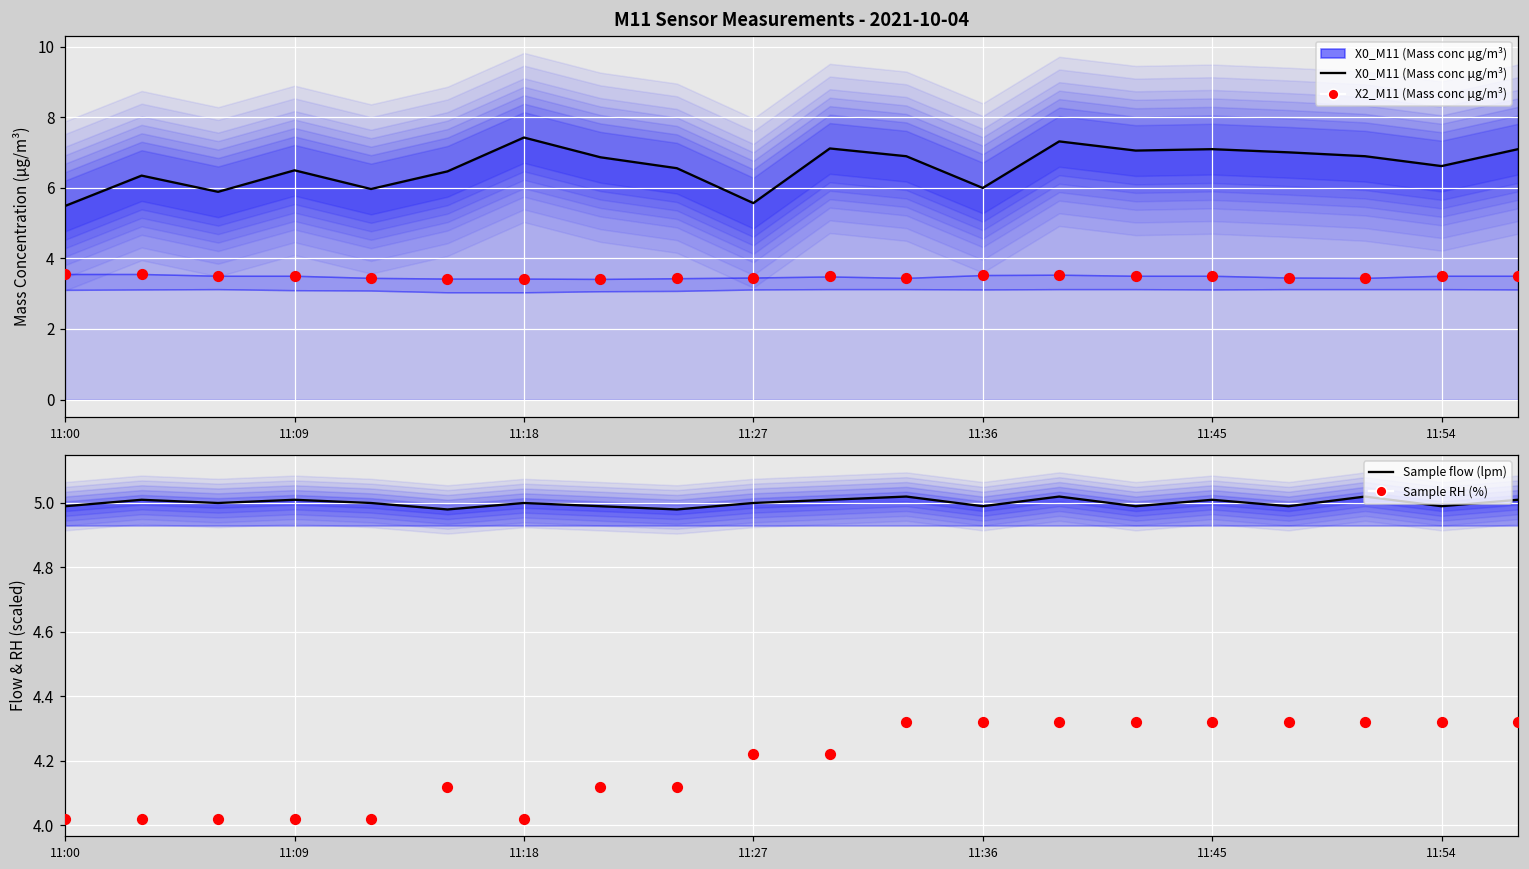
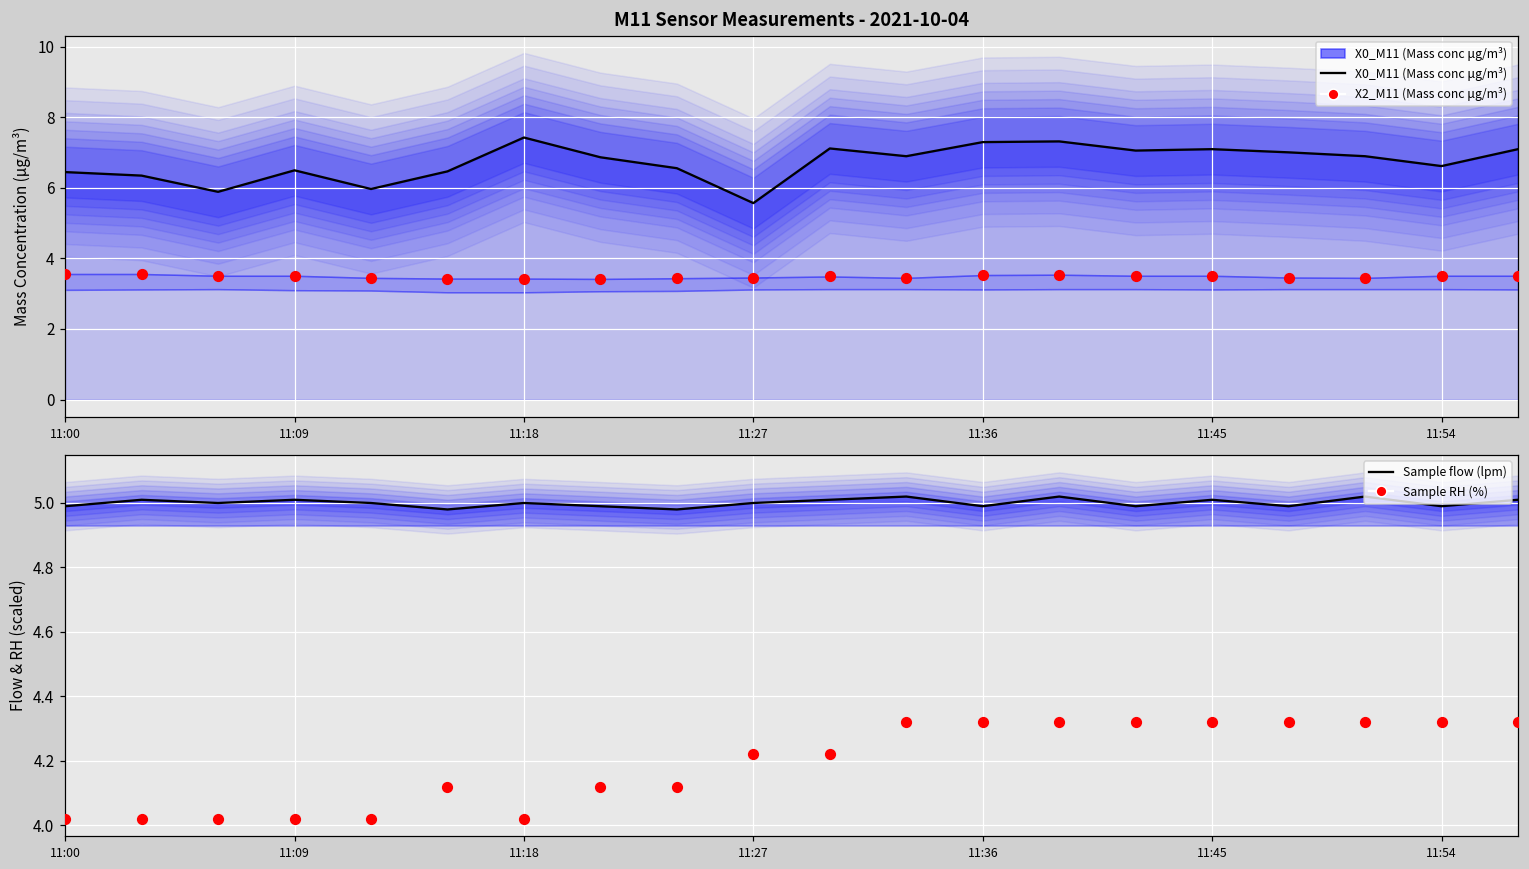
  {
    "M11 Sensor Measurements - 2021-10-04": {
      "X0_M11 (Mass conc μg/m³)": {
-       "11:00": 5.5,
+       "11:00": 6.5,
        "11:09": 6.5,
        "11:18": 7.4,
        "11:27": 5.6,
-       "11:36": 6.0,
+       "11:36": 7.3,
        "11:45": 7.1,
        "11:54": 6.6
      }
    }
  }
